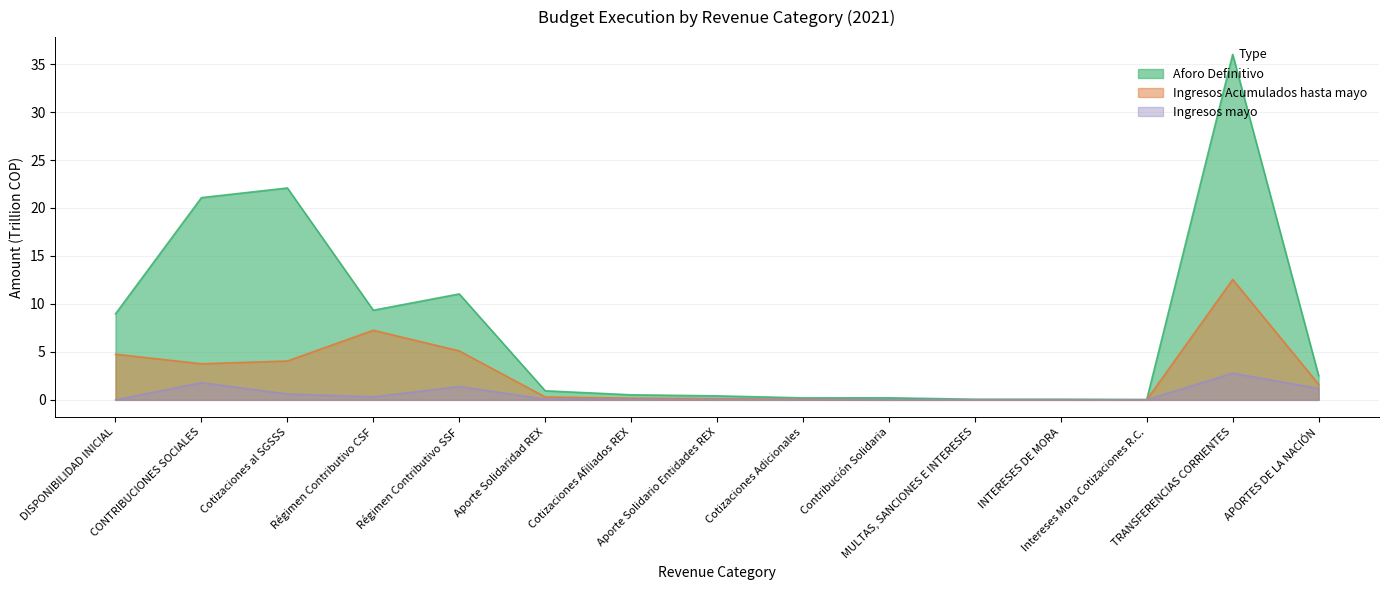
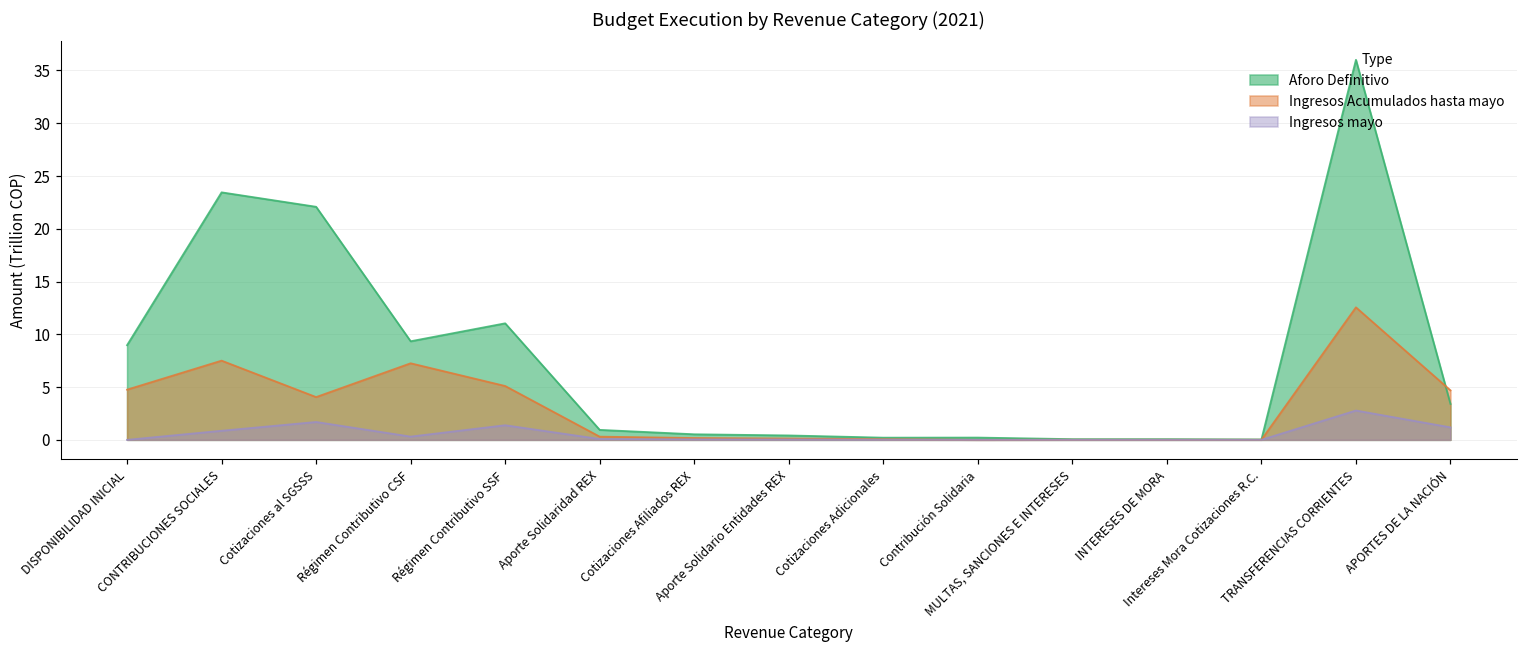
  {
    "Aforo Definitivo": {
      "DISPONIBILIDAD INICIAL": 9,
-     "CONTRIBUCIONES SOCIALES": 21,
+     "CONTRIBUCIONES SOCIALES": 23,
      "Cotizaciones al SGSSS": 22,
      "Régimen Contributivo CSF": 9,
      "Régimen Contributivo SSF": 11,
      "Aporte Solidaridad REX": 1,
      "Cotizaciones Afiliados REX": 1,
      "Aporte Solidario Entidades REX": 0,
      "TRANSFERENCIAS CORRIENTES": 36,
-     "APORTES DE LA NACIÓN": 2.5
+     "APORTES DE LA NACIÓN": 3.4
    },
    "Ingresos Acumulados hasta mayo": {
      "DISPONIBILIDAD INICIAL": 5,
-     "CONTRIBUCIONES SOCIALES": 4,
+     "CONTRIBUCIONES SOCIALES": 8,
      "Cotizaciones al SGSSS": 4,
      "Régimen Contributivo CSF": 7,
      "Régimen Contributivo SSF": 5,
      "TRANSFERENCIAS CORRIENTES": 13,
-     "APORTES DE LA NACIÓN": 2
+     "APORTES DE LA NACIÓN": 5
    },
    "Ingresos mayo": {
      "DISPONIBILIDAD INICIAL": 0,
-     "CONTRIBUCIONES SOCIALES": 2,
-     "Cotizaciones al SGSSS": 1,
+     "CONTRIBUCIONES SOCIALES": 1,
+     "Cotizaciones al SGSSS": 2,
      "Régimen Contributivo CSF": 0,
      "Régimen Contributivo SSF": 1,
      "TRANSFERENCIAS CORRIENTES": 3,
      "APORTES DE LA NACIÓN": 1
    }
  }
